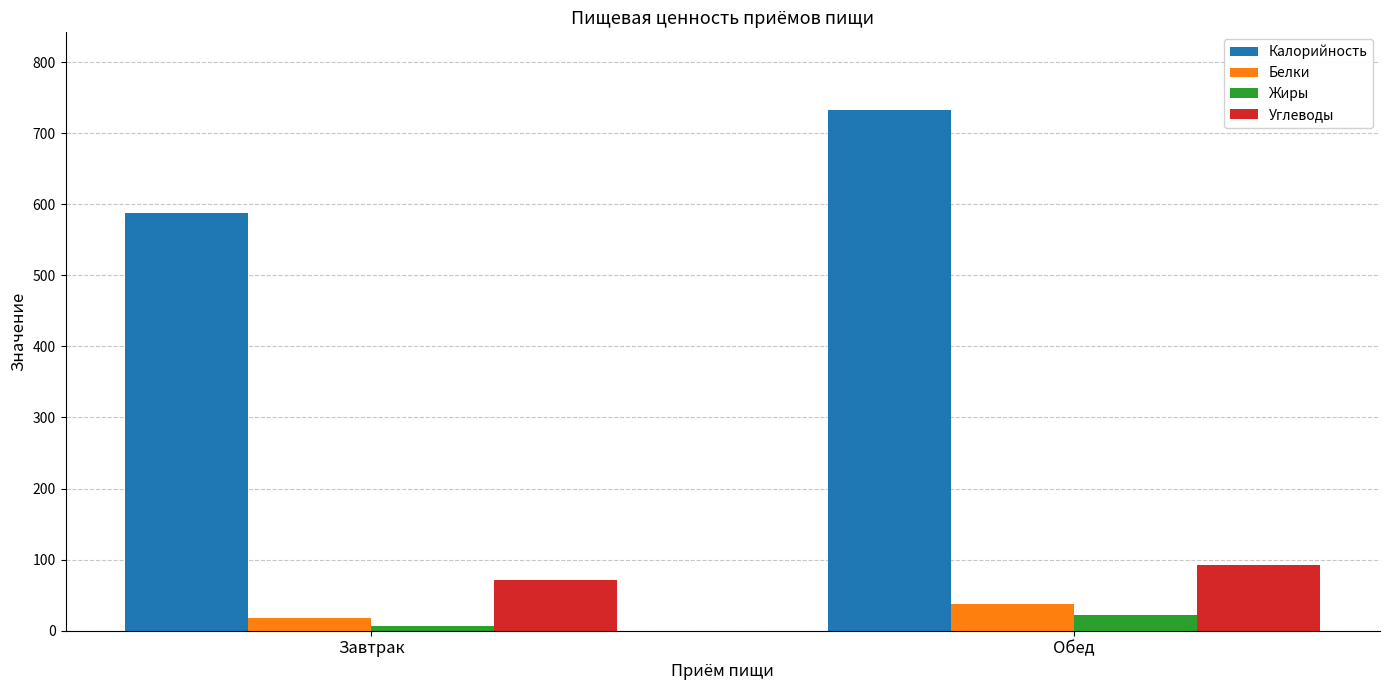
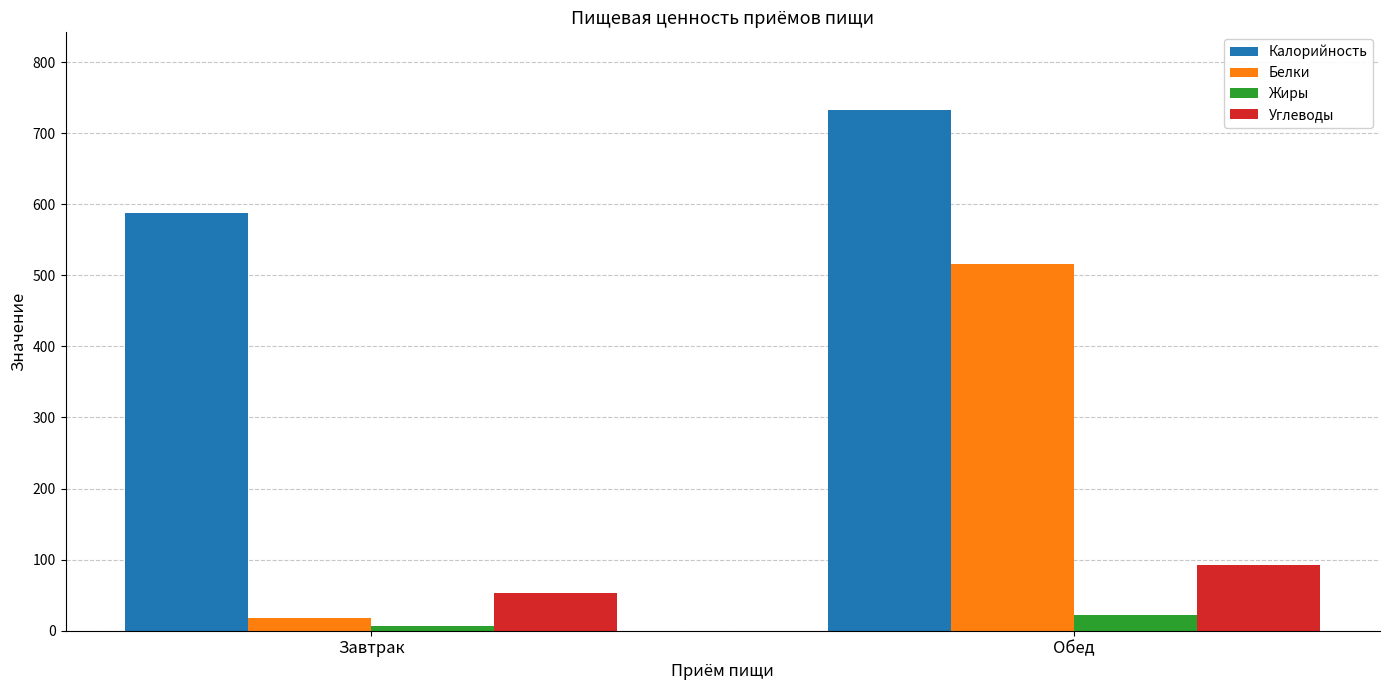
  {
    "Калорийность": {
      "Завтрак": 590,
      "Обед": 730
    },
    "Белки": {
      "Завтрак": 20,
-     "Обед": 40
+     "Обед": 520
    },
    "Жиры": {
      "Завтрак": 10,
      "Обед": 20
    },
    "Углеводы": {
-     "Завтрак": 70,
+     "Завтрак": 50,
      "Обед": 90
    }
  }
